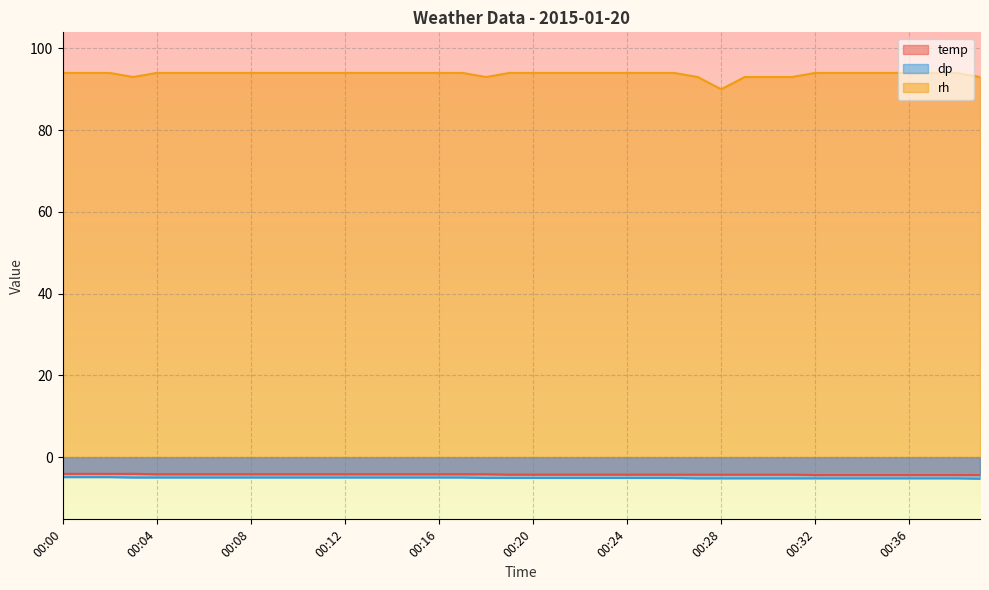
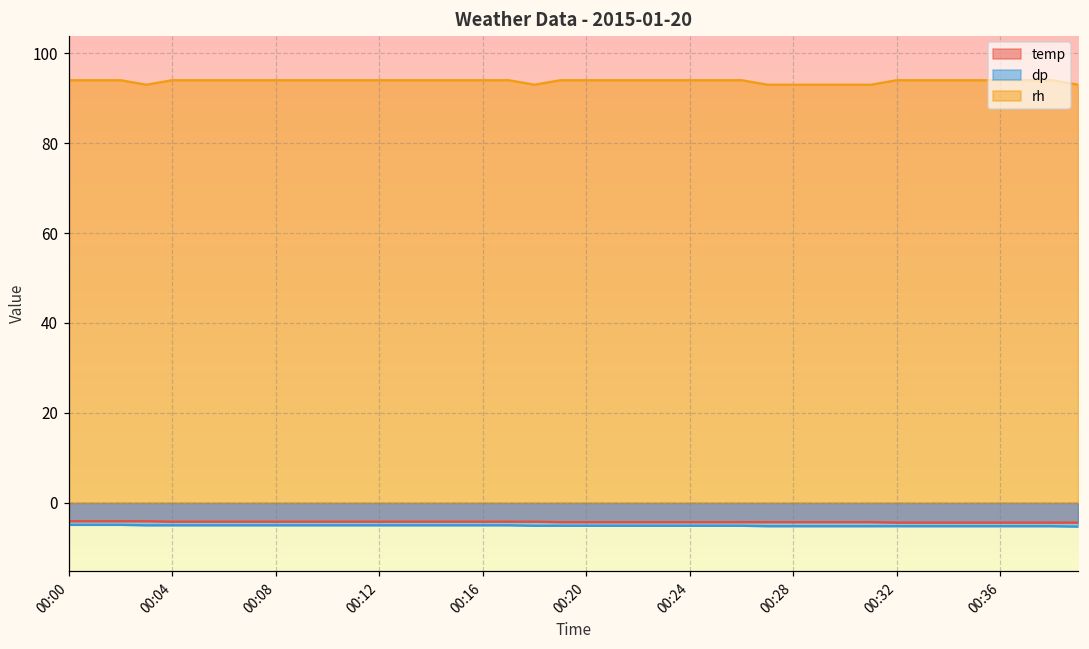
  {
    "rh": {
      "00:00": 94,
      "00:04": 94,
      "00:08": 94,
      "00:12": 94,
      "00:16": 94,
      "00:20": 94,
      "00:24": 94,
-     "00:28": 90,
+     "00:28": 93,
      "00:32": 94
    }
  }
